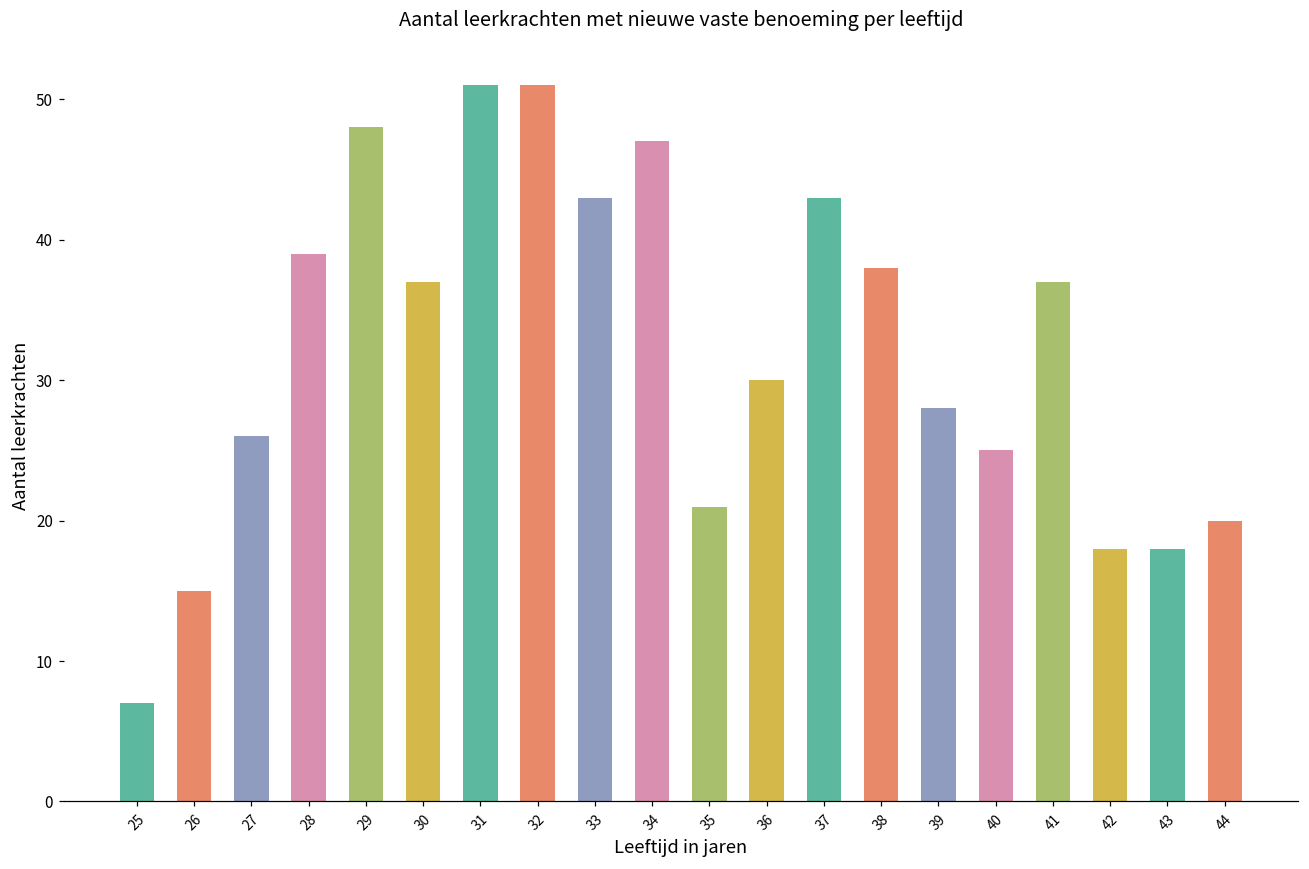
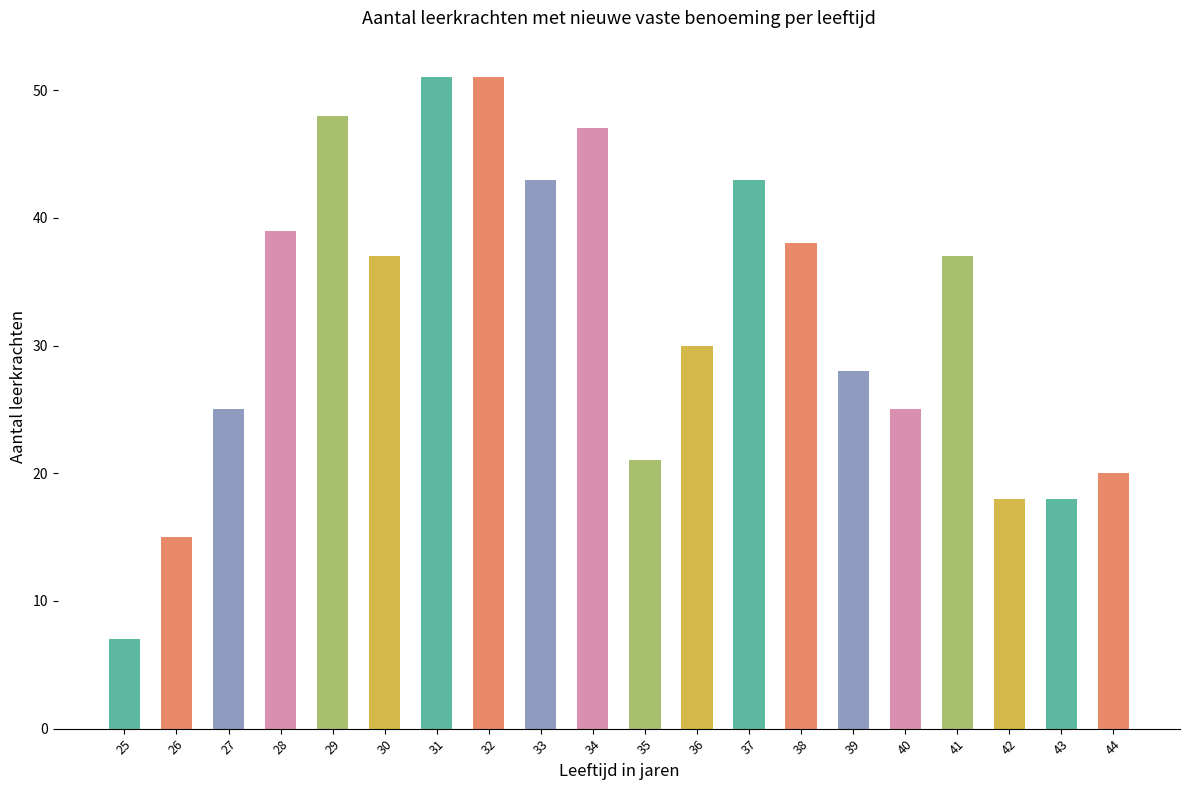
  {
    "25": 7,
    "26": 15,
-   "27": 26,
+   "27": 25,
    "28": 39,
    "29": 48,
    "30": 37,
    "31": 51,
    "32": 51,
    "33": 43,
    "34": 47,
    "35": 21,
    "36": 30,
    "37": 43,
    "38": 38,
    "39": 28,
    "40": 25,
    "41": 37,
    "42": 18,
    "43": 18,
    "44": 20
  }
